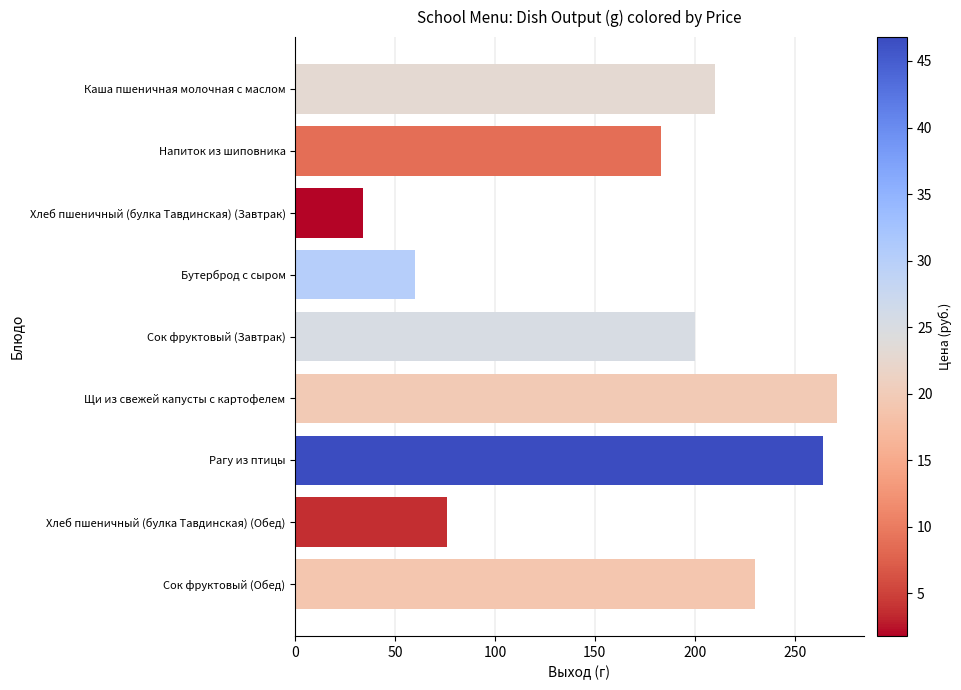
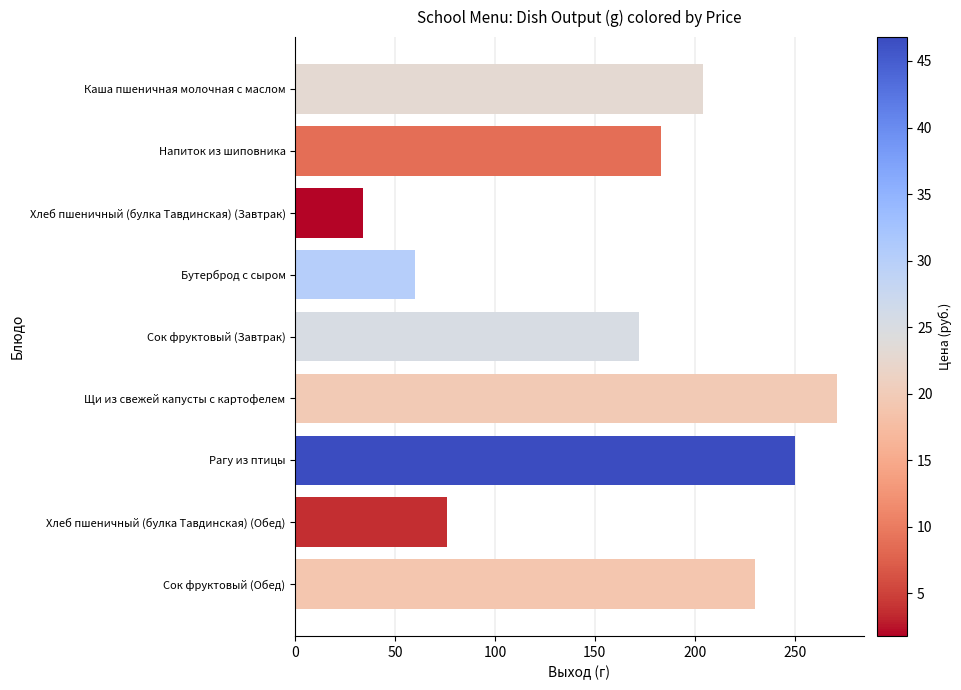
  {
-   "Каша пшеничная молочная с маслом": 210,
+   "Каша пшеничная молочная с маслом": 204,
    "Напиток из шиповника": 183,
    "Хлеб пшеничный (булка Тавдинская) (Завтрак)": 34,
    "Бутерброд с сыром": 60,
-   "Сок фруктовый (Завтрак)": 200,
+   "Сок фруктовый (Завтрак)": 172,
    "Щи из свежей капусты с картофелем": 271,
-   "Рагу из птицы": 264,
+   "Рагу из птицы": 250,
    "Хлеб пшеничный (булка Тавдинская) (Обед)": 76,
    "Сок фруктовый (Обед)": 230
  }
